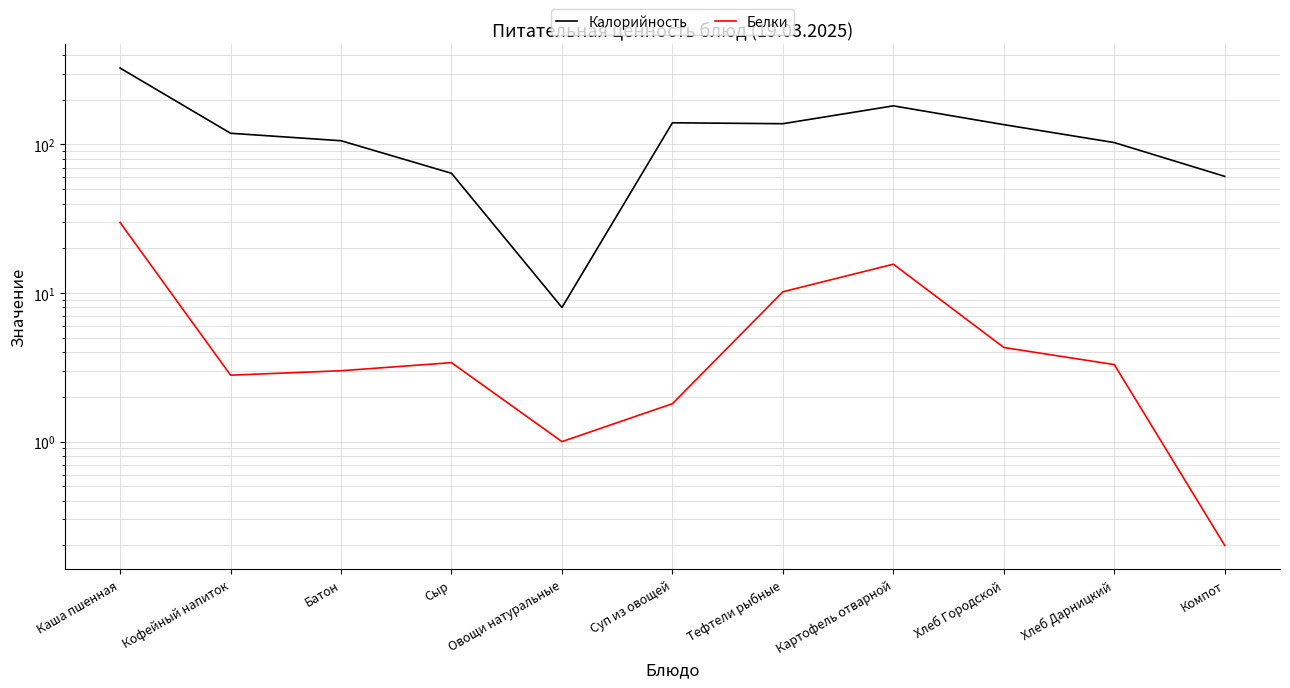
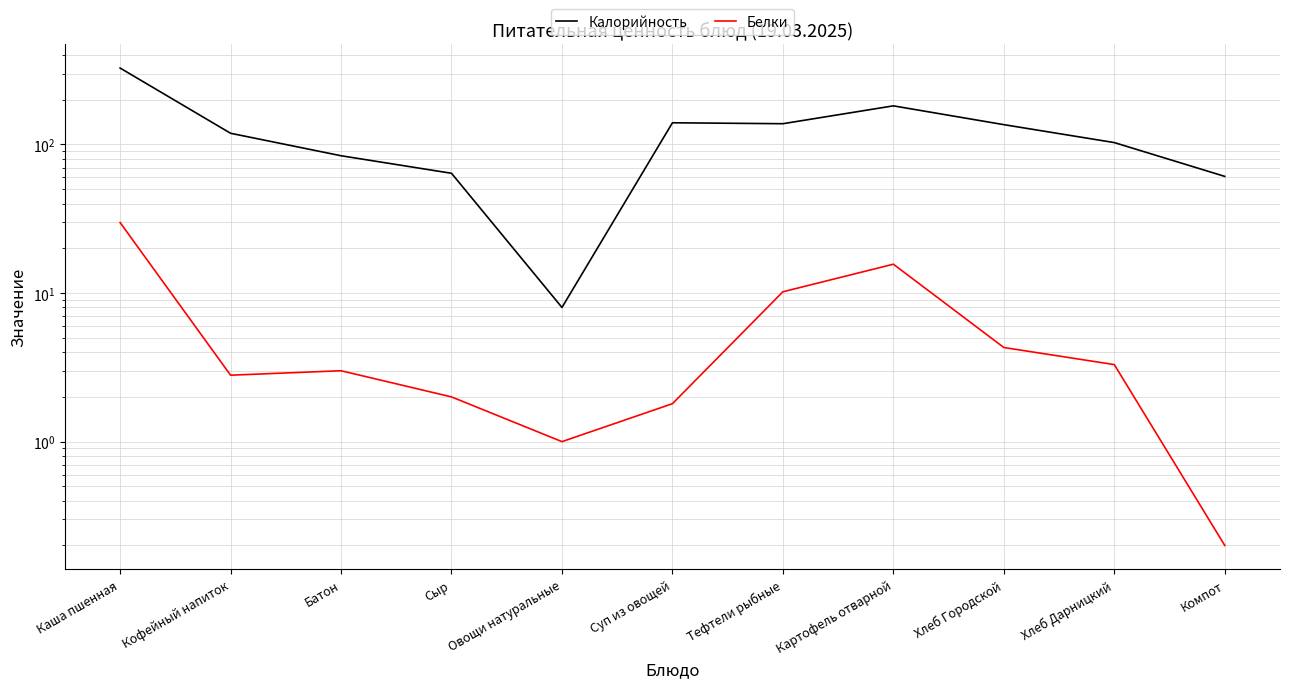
  {
    "Калорийность": {
      "Каша пшенная": 330,
      "Кофейный напиток": 120,
-     "Батон": 110,
+     "Батон": 80,
      "Сыр": 64,
      "Овощи натуральные": 8,
      "Суп из овощей": 140,
      "Тефтели рыбные": 140,
      "Картофель отварной": 180,
      "Хлеб Городской": 140,
      "Хлеб Дарницкий": 100,
      "Компот": 61
    },
    "Белки": {
      "Каша пшенная": 30,
      "Кофейный напиток": 2.8,
      "Батон": 3.0,
-     "Сыр": 3.4,
+     "Сыр": 2.0,
      "Овощи натуральные": 1.0,
      "Суп из овощей": 1.8,
      "Тефтели рыбные": 10,
      "Картофель отварной": 16,
      "Хлеб Городской": 4.3,
      "Хлеб Дарницкий": 3.3,
      "Компот": 0.2
    }
  }
